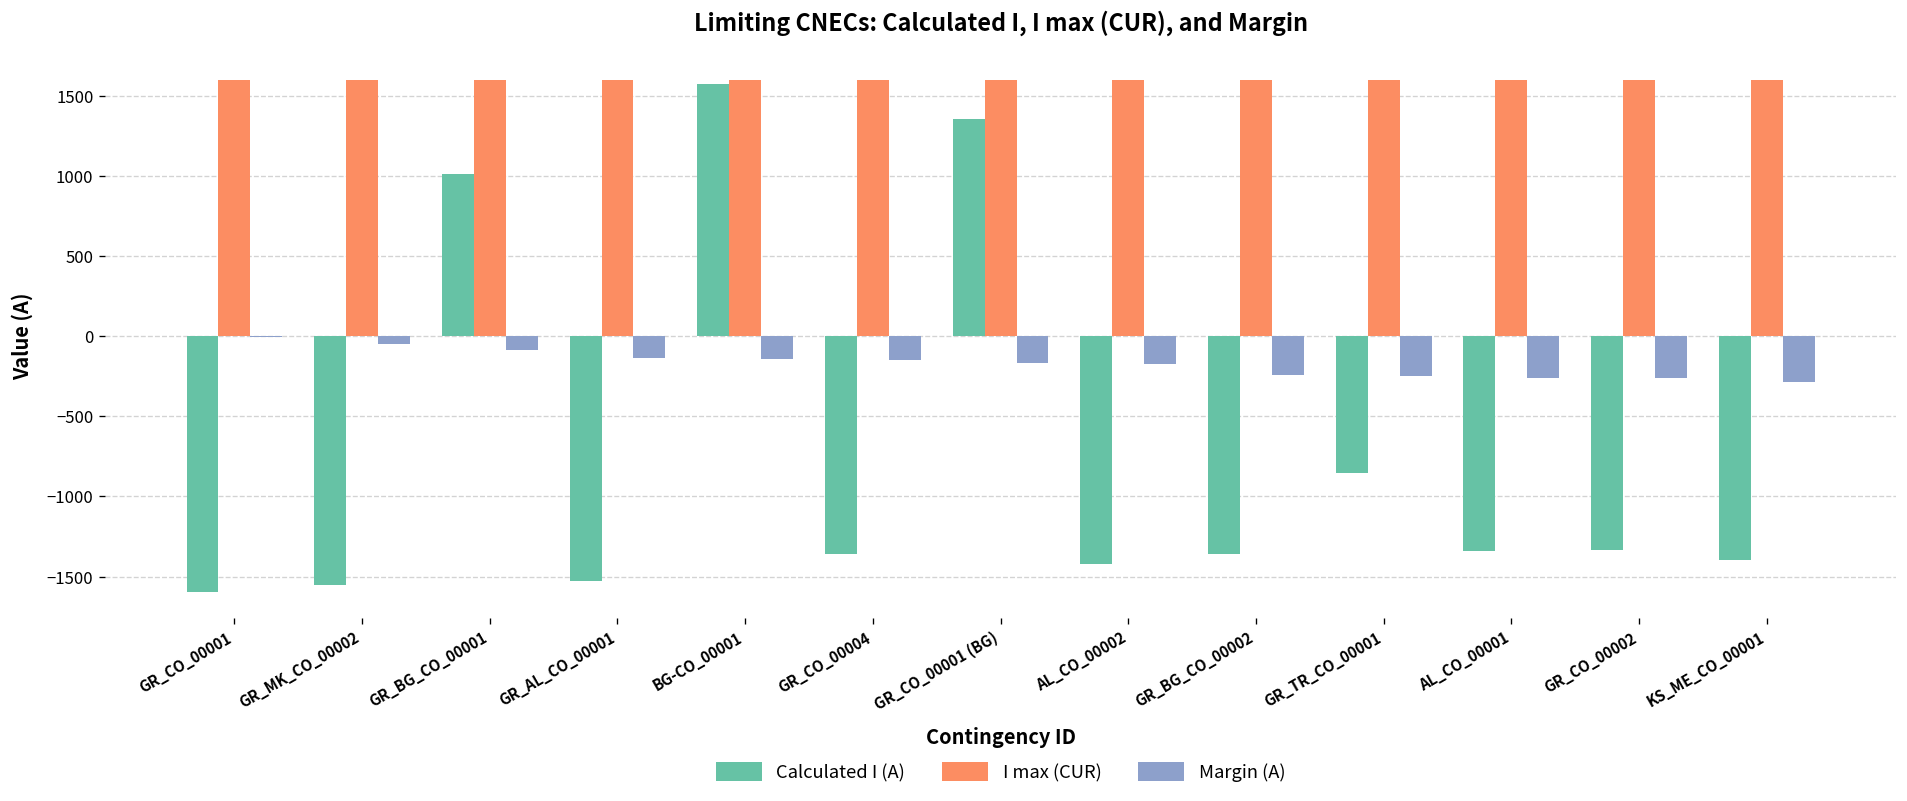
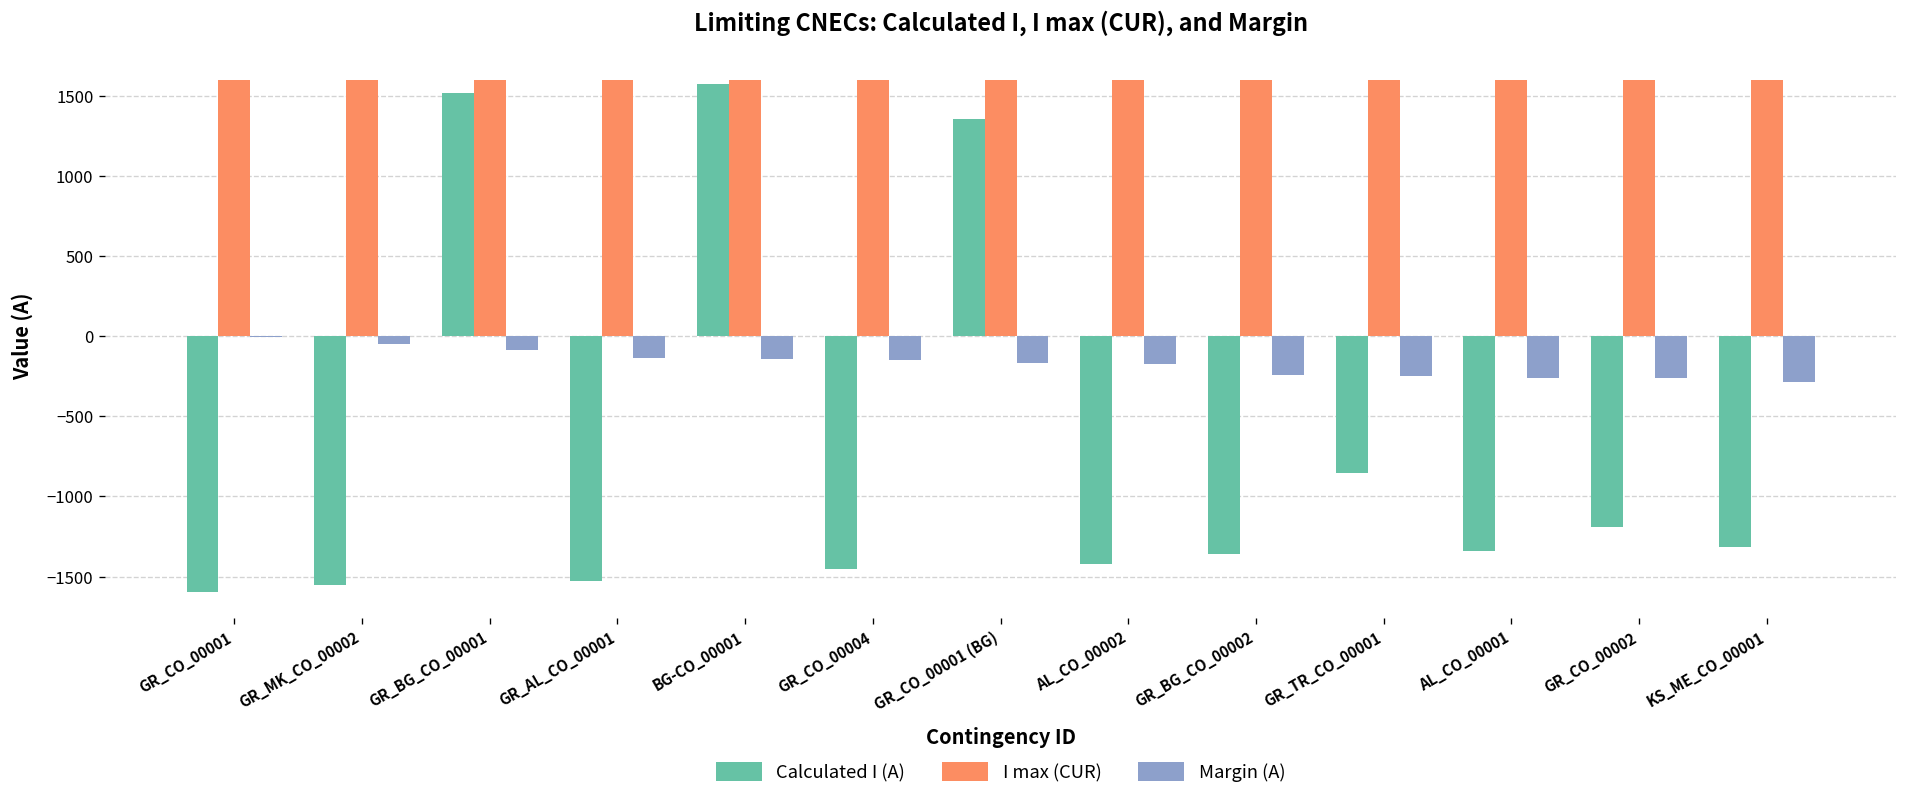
  {
    "Calculated I (A)": {
      "GR_CO_00001": -1600,
      "GR_MK_CO_00002": -1550,
-     "GR_BG_CO_00001": 1010,
+     "GR_BG_CO_00001": 1520,
      "GR_AL_CO_00001": -1530,
      "BG-CO_00001": 1570,
-     "GR_CO_00004": -1360,
+     "GR_CO_00004": -1450,
      "GR_CO_00001 (BG)": 1350,
      "AL_CO_00002": -1420,
      "GR_BG_CO_00002": -1360,
      "GR_TR_CO_00001": -860,
      "AL_CO_00001": -1340,
-     "GR_CO_00002": -1340,
-     "KS_ME_CO_00001": -1400
+     "GR_CO_00002": -1190,
+     "KS_ME_CO_00001": -1320
    },
    "I max (CUR)": {
      "GR_CO_00001": 1600,
      "GR_MK_CO_00002": 1600,
      "GR_BG_CO_00001": 1600,
      "GR_AL_CO_00001": 1600,
      "BG-CO_00001": 1600,
      "GR_CO_00004": 1600,
      "GR_CO_00001 (BG)": 1600,
      "AL_CO_00002": 1600,
      "GR_BG_CO_00002": 1600,
      "GR_TR_CO_00001": 1600,
      "AL_CO_00001": 1600,
      "GR_CO_00002": 1600,
      "KS_ME_CO_00001": 1600
    },
    "Margin (A)": {
      "GR_MK_CO_00002": -50,
      "GR_BG_CO_00001": -90,
      "GR_AL_CO_00001": -140,
      "BG-CO_00001": -140,
      "GR_CO_00004": -150,
      "GR_CO_00001 (BG)": -170,
      "AL_CO_00002": -180,
      "GR_BG_CO_00002": -240,
      "GR_TR_CO_00001": -250,
      "AL_CO_00001": -260,
      "GR_CO_00002": -260,
      "KS_ME_CO_00001": -280
    }
  }
